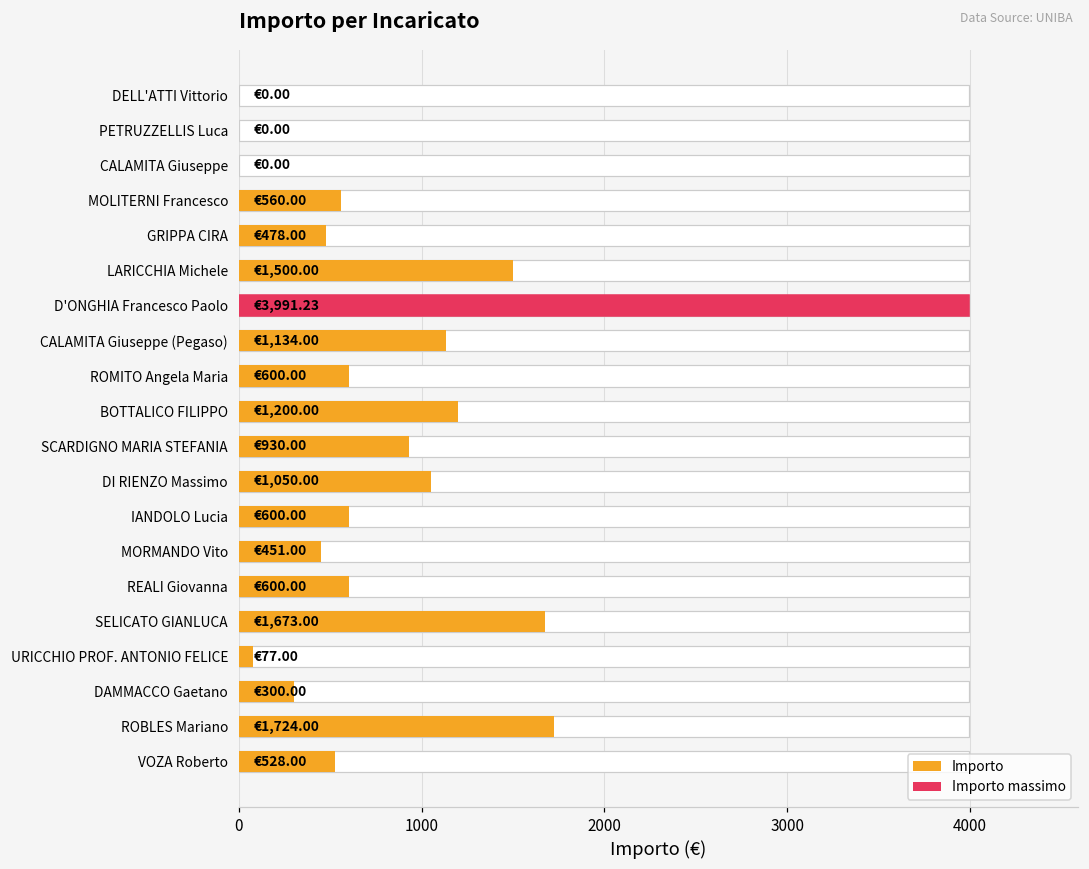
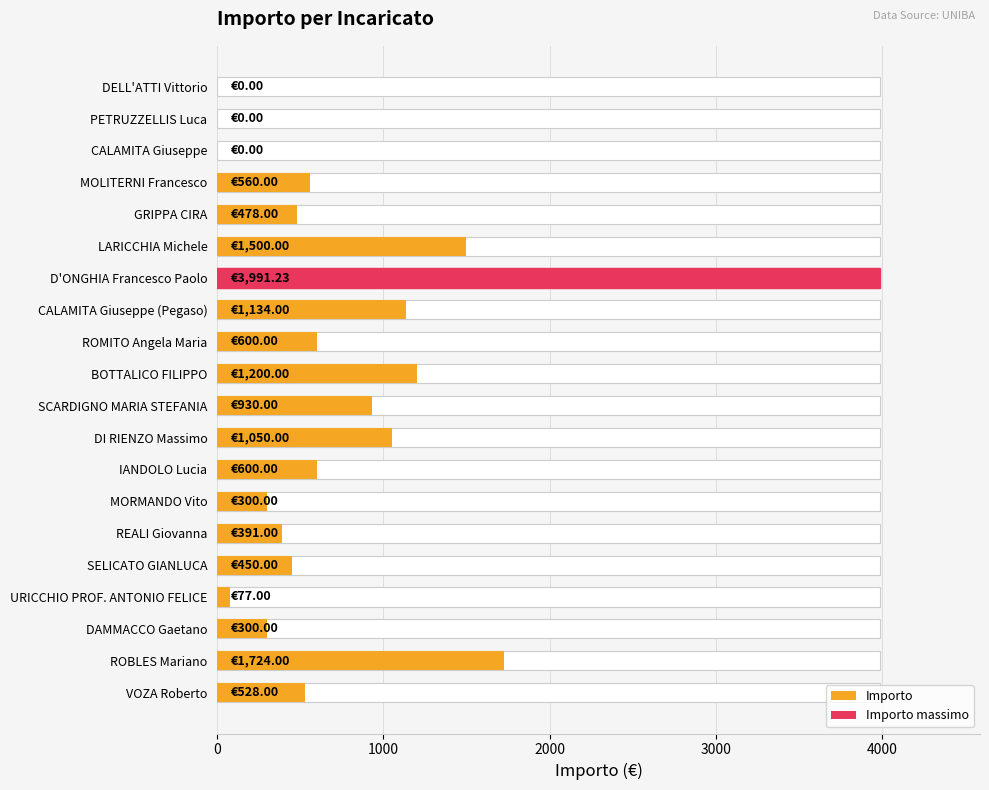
  {
    "Importo": {
      "DELL'ATTI Vittorio": "€0.00",
      "PETRUZZELLIS Luca": "€0.00",
      "CALAMITA Giuseppe": "€0.00",
      "D'ONGHIA Francesco Paolo": "€3,991.23",
-     "MORMANDO Vito": "€451.00",
-     "REALI Giovanna": "€600.00",
-     "SELICATO GIANLUCA": "€1,673.00"
+     "MORMANDO Vito": "€300.00",
+     "REALI Giovanna": "€391.00",
+     "SELICATO GIANLUCA": "€450.00"
    }
  }
